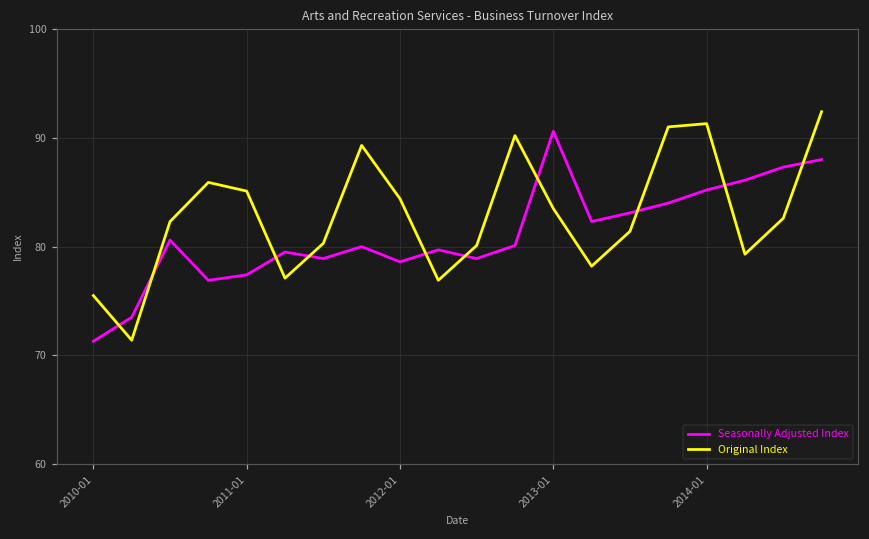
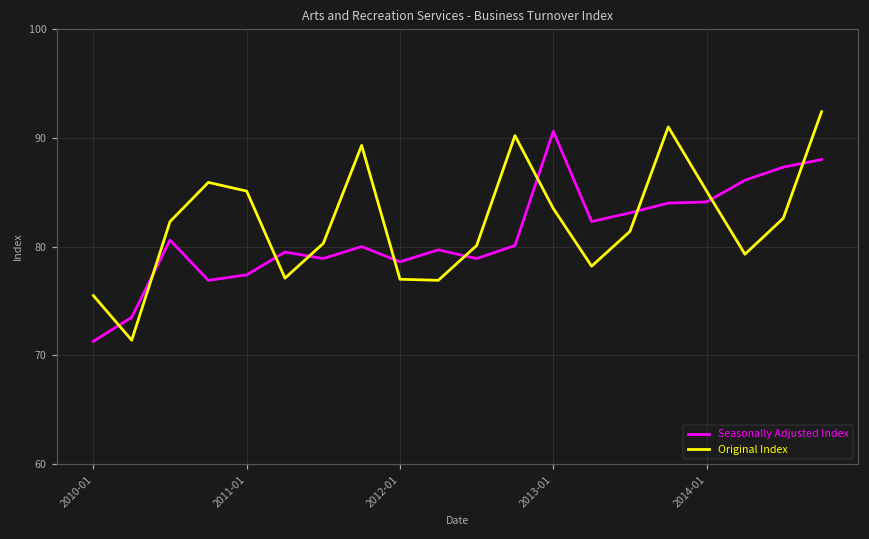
  {
    "Seasonally Adjusted Index": {
      "2010-01": 71,
      "2011-01": 77,
      "2012-01": 79,
      "2013-01": 91,
-     "2014-01": 85
+     "2014-01": 84
    },
    "Original Index": {
      "2010-01": 76,
      "2011-01": 85,
-     "2012-01": 84,
+     "2012-01": 77,
      "2013-01": 84,
-     "2014-01": 91
+     "2014-01": 85
    }
  }
